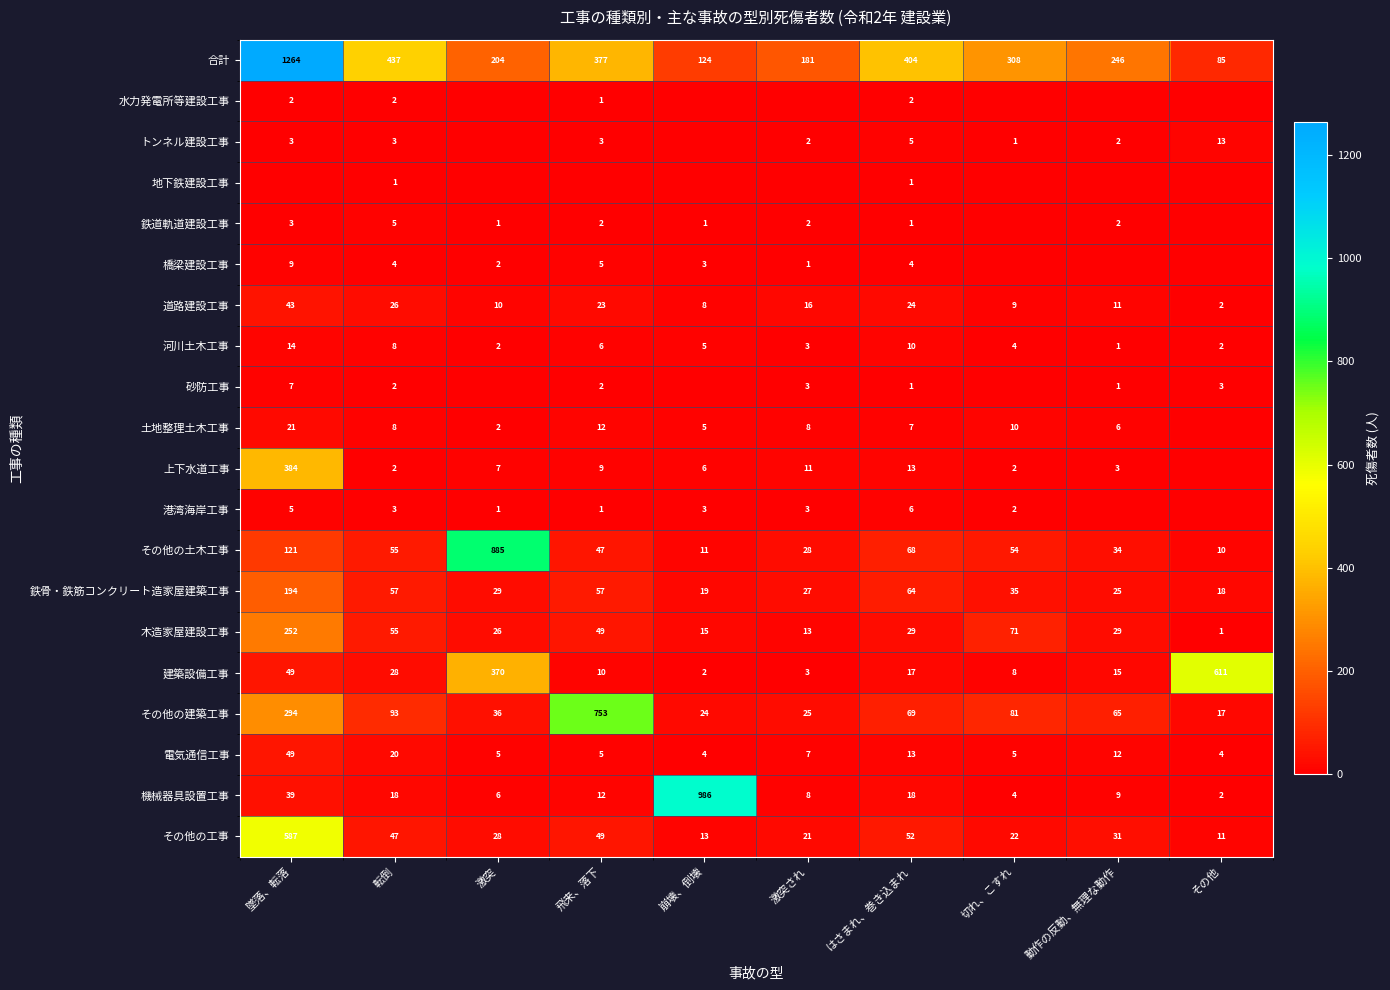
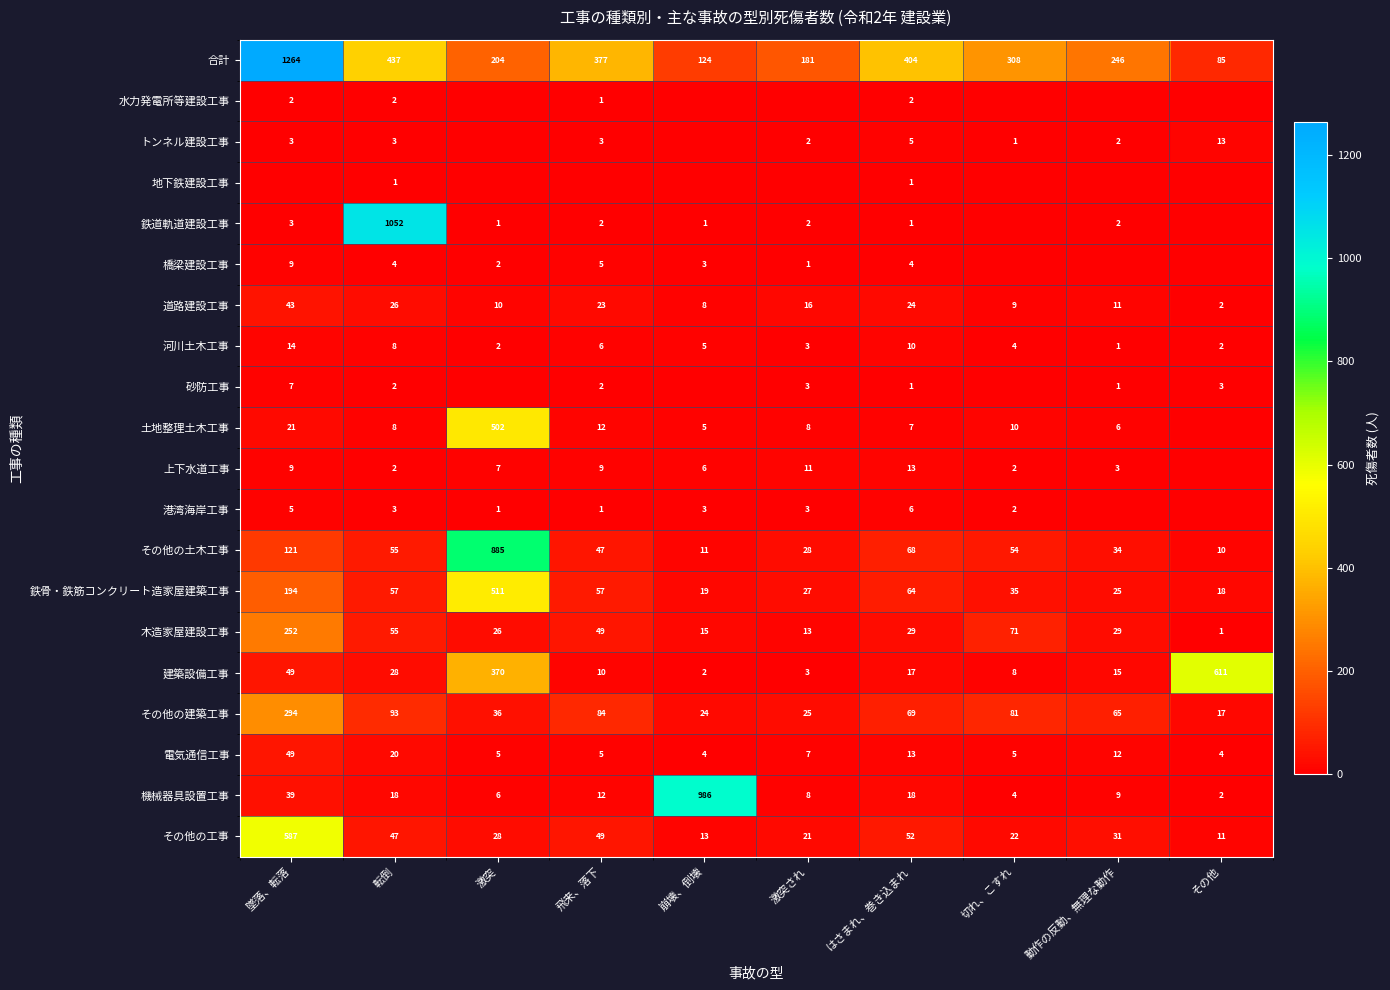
  {
    "合計": {
      "墜落、転落": 1264,
      "転倒": 437,
      "激突": 204,
      "飛来、落下": 377,
      "崩壊、倒壊": 124,
      "激突され": 181,
      "はさまれ、巻き込まれ": 404,
      "切れ、こすれ": 308,
      "動作の反動、無理な動作": 246,
      "その他": 85
    },
    "水力発電所等建設工事": {
      "墜落、転落": 2,
      "転倒": 2,
      "飛来、落下": 1,
      "はさまれ、巻き込まれ": 2
    },
    "トンネル建設工事": {
      "墜落、転落": 3,
      "転倒": 3,
      "飛来、落下": 3,
      "激突され": 2,
      "はさまれ、巻き込まれ": 5,
      "切れ、こすれ": 1,
      "動作の反動、無理な動作": 2,
      "その他": 13
    },
    "地下鉄建設工事": {
      "転倒": 1,
      "はさまれ、巻き込まれ": 1
    },
    "鉄道軌道建設工事": {
      "墜落、転落": 3,
-     "転倒": 5,
+     "転倒": 1052,
      "激突": 1,
      "飛来、落下": 2,
      "崩壊、倒壊": 1,
      "激突され": 2,
      "はさまれ、巻き込まれ": 1,
      "動作の反動、無理な動作": 2
    },
    "橋梁建設工事": {
      "墜落、転落": 9,
      "転倒": 4,
      "激突": 2,
      "飛来、落下": 5,
      "崩壊、倒壊": 3,
      "激突され": 1,
      "はさまれ、巻き込まれ": 4
    },
    "道路建設工事": {
      "墜落、転落": 43,
      "転倒": 26,
      "激突": 10,
      "飛来、落下": 23,
      "崩壊、倒壊": 8,
      "激突され": 16,
      "はさまれ、巻き込まれ": 24,
      "切れ、こすれ": 9,
      "動作の反動、無理な動作": 11,
      "その他": 2
    },
    "河川土木工事": {
      "墜落、転落": 14,
      "転倒": 8,
      "激突": 2,
      "飛来、落下": 6,
      "崩壊、倒壊": 5,
      "激突され": 3,
      "はさまれ、巻き込まれ": 10,
      "切れ、こすれ": 4,
      "動作の反動、無理な動作": 1,
      "その他": 2
    },
    "砂防工事": {
      "墜落、転落": 7,
      "転倒": 2,
      "飛来、落下": 2,
      "激突され": 3,
      "はさまれ、巻き込まれ": 1,
      "動作の反動、無理な動作": 1,
      "その他": 3
    },
    "土地整理土木工事": {
      "墜落、転落": 21,
      "転倒": 8,
-     "激突": 2,
+     "激突": 502,
      "飛来、落下": 12,
      "崩壊、倒壊": 5,
      "激突され": 8,
      "はさまれ、巻き込まれ": 7,
      "切れ、こすれ": 10,
      "動作の反動、無理な動作": 6
    },
    "上下水道工事": {
-     "墜落、転落": 384,
+     "墜落、転落": 9,
      "転倒": 2,
      "激突": 7,
      "飛来、落下": 9,
      "崩壊、倒壊": 6,
      "激突され": 11,
      "はさまれ、巻き込まれ": 13,
      "切れ、こすれ": 2,
      "動作の反動、無理な動作": 3
    },
    "港湾海岸工事": {
      "墜落、転落": 5,
      "転倒": 3,
      "激突": 1,
      "飛来、落下": 1,
      "崩壊、倒壊": 3,
      "激突され": 3,
      "はさまれ、巻き込まれ": 6,
      "切れ、こすれ": 2
    },
    "その他の土木工事": {
      "墜落、転落": 121,
      "転倒": 55,
      "激突": 885,
      "飛来、落下": 47,
      "崩壊、倒壊": 11,
      "激突され": 28,
      "はさまれ、巻き込まれ": 68,
      "切れ、こすれ": 54,
      "動作の反動、無理な動作": 34,
      "その他": 10
    },
    "鉄骨・鉄筋コンクリート造家屋建築工事": {
      "墜落、転落": 194,
      "転倒": 57,
-     "激突": 29,
+     "激突": 511,
      "飛来、落下": 57,
      "崩壊、倒壊": 19,
      "激突され": 27,
      "はさまれ、巻き込まれ": 64,
      "切れ、こすれ": 35,
      "動作の反動、無理な動作": 25,
      "その他": 18
    },
    "木造家屋建設工事": {
      "墜落、転落": 252,
      "転倒": 55,
      "激突": 26,
      "飛来、落下": 49,
      "崩壊、倒壊": 15,
      "激突され": 13,
      "はさまれ、巻き込まれ": 29,
      "切れ、こすれ": 71,
      "動作の反動、無理な動作": 29,
      "その他": 1
    },
    "建築設備工事": {
      "墜落、転落": 49,
      "転倒": 28,
      "激突": 370,
      "飛来、落下": 10,
      "崩壊、倒壊": 2,
      "激突され": 3,
      "はさまれ、巻き込まれ": 17,
      "切れ、こすれ": 8,
      "動作の反動、無理な動作": 15,
      "その他": 611
    },
    "その他の建築工事": {
      "墜落、転落": 294,
      "転倒": 93,
      "激突": 36,
-     "飛来、落下": 753,
+     "飛来、落下": 84,
      "崩壊、倒壊": 24,
      "激突され": 25,
      "はさまれ、巻き込まれ": 69,
      "切れ、こすれ": 81,
      "動作の反動、無理な動作": 65,
      "その他": 17
    },
    "電気通信工事": {
      "墜落、転落": 49,
      "転倒": 20,
      "激突": 5,
      "飛来、落下": 5,
      "崩壊、倒壊": 4,
      "激突され": 7,
      "はさまれ、巻き込まれ": 13,
      "切れ、こすれ": 5,
      "動作の反動、無理な動作": 12,
      "その他": 4
    },
    "機械器具設置工事": {
      "墜落、転落": 39,
      "転倒": 18,
      "激突": 6,
      "飛来、落下": 12,
      "崩壊、倒壊": 986,
      "激突され": 8,
      "はさまれ、巻き込まれ": 18,
      "切れ、こすれ": 4,
      "動作の反動、無理な動作": 9,
      "その他": 2
    },
    "その他の工事": {
      "墜落、転落": 587,
      "転倒": 47,
      "激突": 28,
      "飛来、落下": 49,
      "崩壊、倒壊": 13,
      "激突され": 21,
      "はさまれ、巻き込まれ": 52,
      "切れ、こすれ": 22,
      "動作の反動、無理な動作": 31,
      "その他": 11
    }
  }
